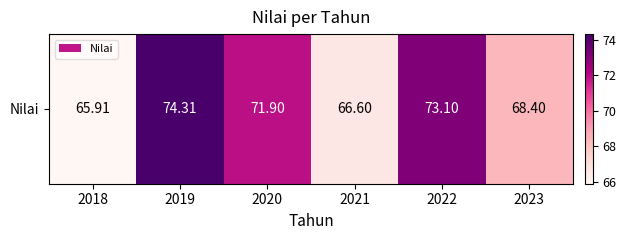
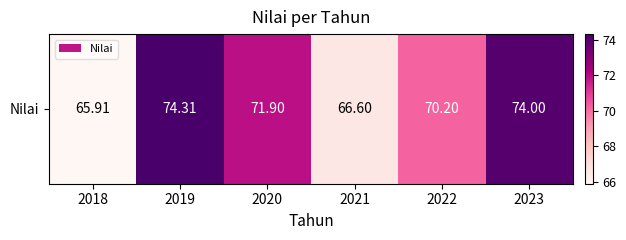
  {
    "Nilai": {
      "2018": 65.91,
      "2019": 74.31,
      "2020": 71.90,
      "2021": 66.60,
-     "2022": 73.10,
-     "2023": 68.40
+     "2022": 70.20,
+     "2023": 74.00
    }
  }
